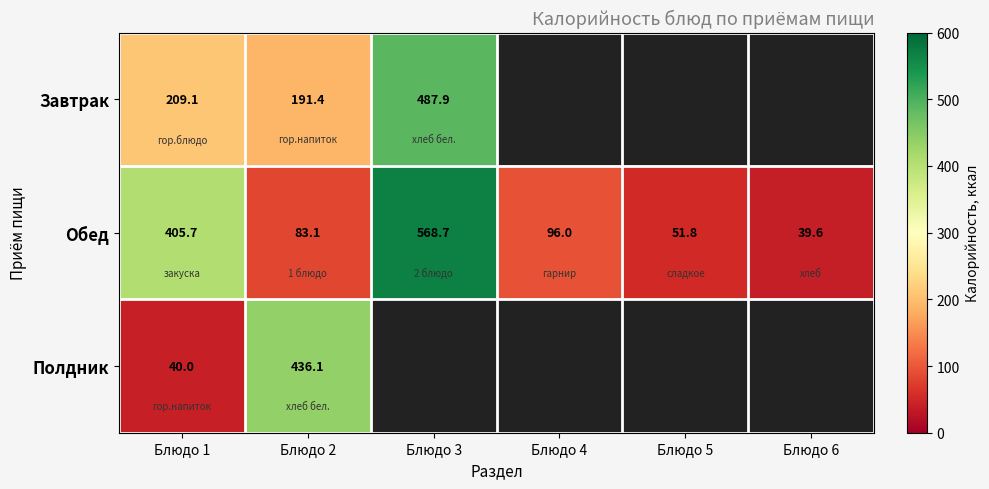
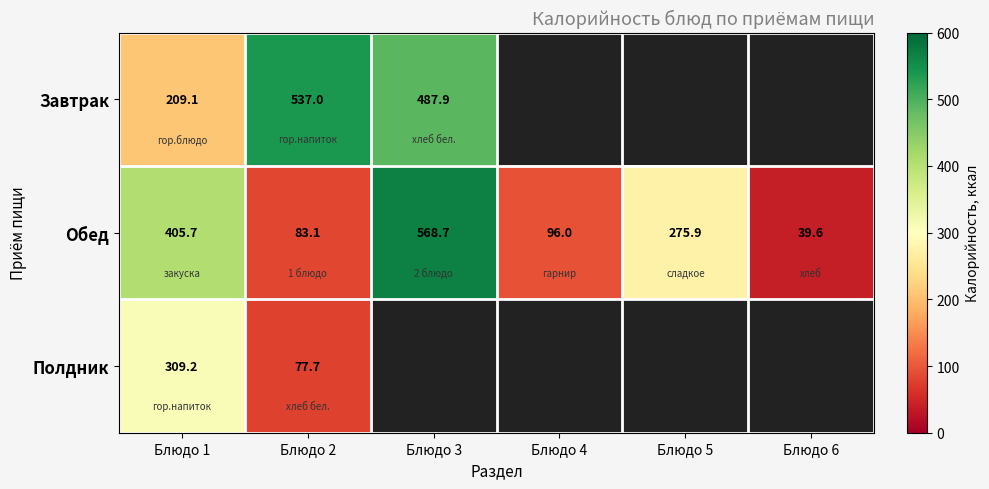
  {
    "Завтрак": {
-     "Блюдо 2": 191.4
+     "Блюдо 2": 537.0
    },
    "Обед": {
-     "Блюдо 5": 51.8
+     "Блюдо 5": 275.9
    },
    "Полдник": {
-     "Блюдо 1": 40.0,
-     "Блюдо 2": 436.1
+     "Блюдо 1": 309.2,
+     "Блюдо 2": 77.7
    }
  }
